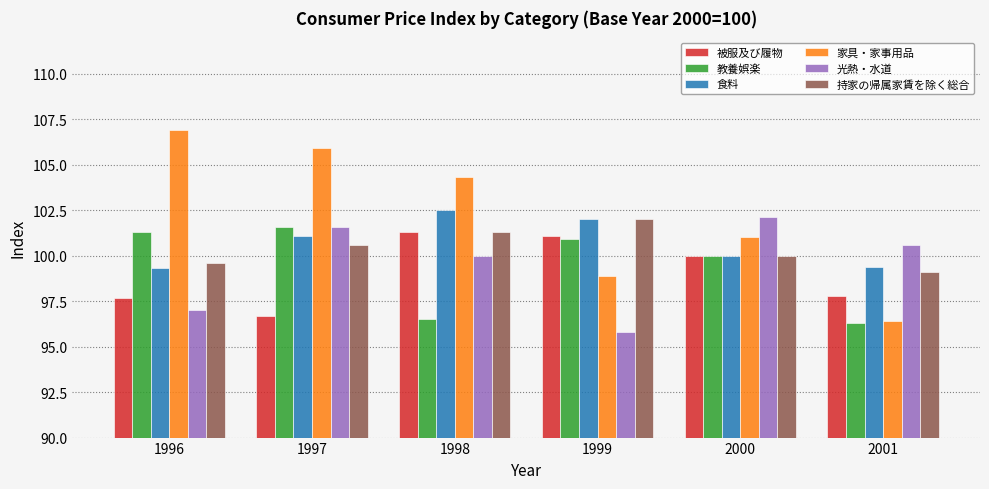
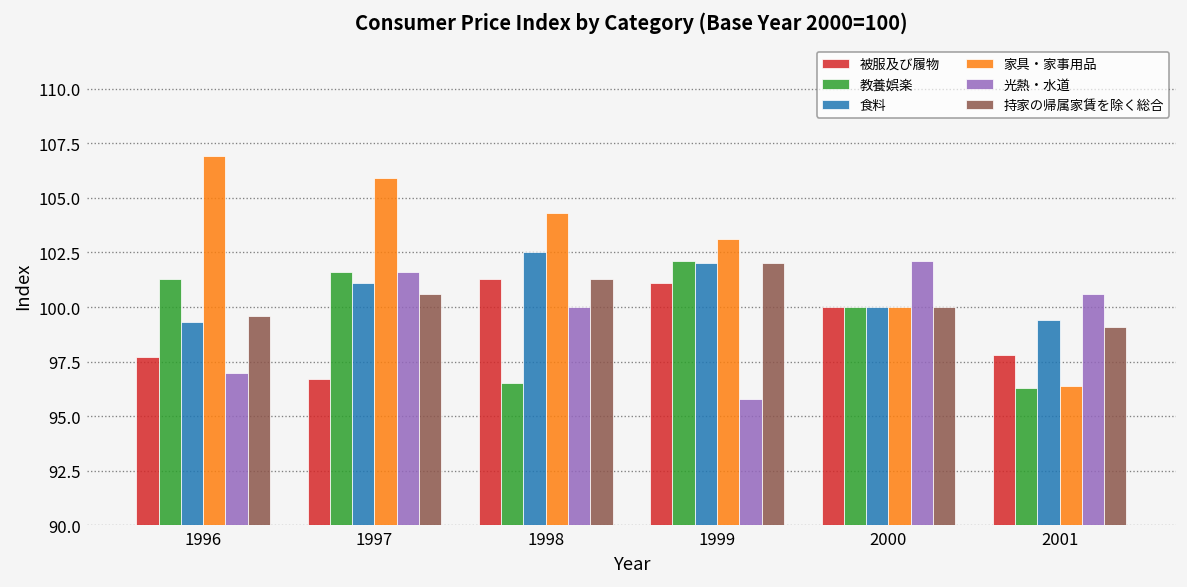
  {
    "被服及び履物": {
      "1996": 97.7,
      "1997": 96.7,
      "1998": 101.3,
      "1999": 101.1,
      "2000": 100.0,
      "2001": 97.8
    },
    "教養娯楽": {
      "1996": 101.3,
      "1997": 101.6,
      "1998": 96.5,
-     "1999": 100.9,
+     "1999": 102.1,
      "2000": 100.0,
      "2001": 96.3
    },
    "食料": {
      "1996": 99.3,
      "1997": 101.1,
      "1998": 102.5,
      "1999": 102.0,
      "2000": 100.0,
      "2001": 99.4
    },
    "家具・家事用品": {
      "1996": 106.9,
      "1997": 105.9,
      "1998": 104.3,
-     "1999": 98.9,
-     "2000": 101,
+     "1999": 103.1,
+     "2000": 100,
      "2001": 96.4
    },
    "光熱・水道": {
      "1996": 97.0,
      "1997": 101.6,
      "1998": 100.0,
      "1999": 95.8,
      "2000": 102.1,
      "2001": 100.6
    },
    "持家の帰属家賃を除く総合": {
      "1996": 99.6,
      "1997": 100.6,
      "1998": 101.3,
      "1999": 102.0,
      "2000": 100.0,
      "2001": 99.1
    }
  }
